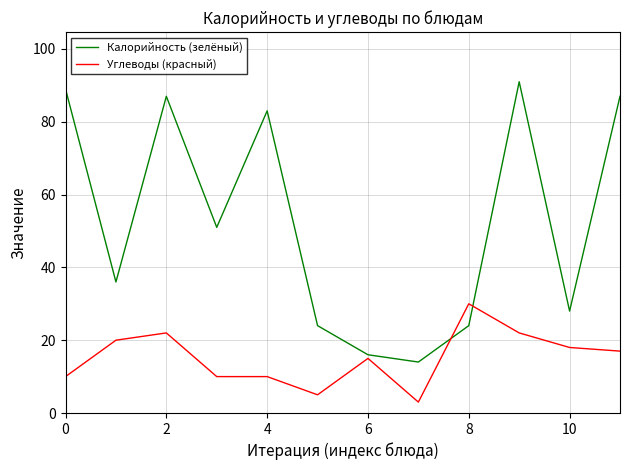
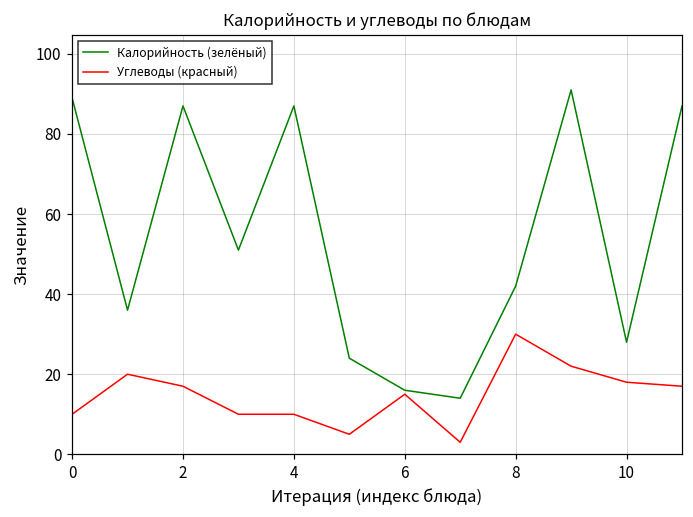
  {
    "Калорийность (зелёный)": {
      "0": 89,
      "2": 87,
-     "4": 83,
+     "4": 87,
      "6": 16,
-     "8": 24,
+     "8": 42,
      "10": 28
    },
    "Углеводы (красный)": {
      "0": 10,
-     "2": 22,
+     "2": 17,
      "4": 10,
      "6": 15,
      "8": 30,
      "10": 18
    }
  }
